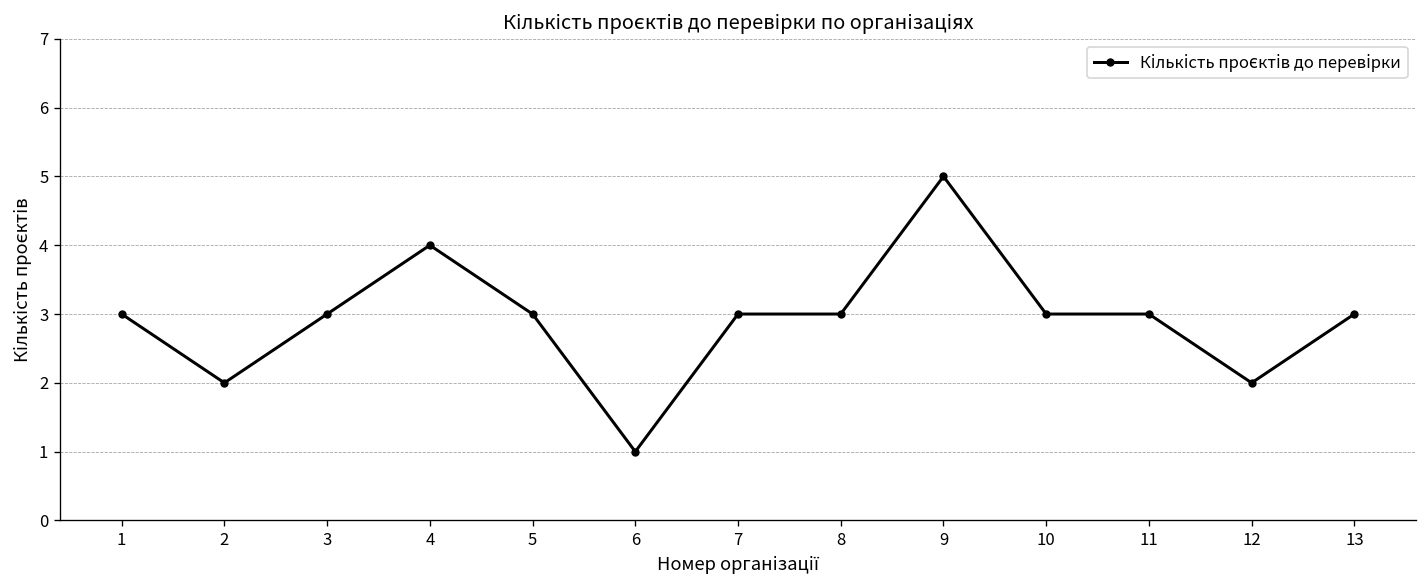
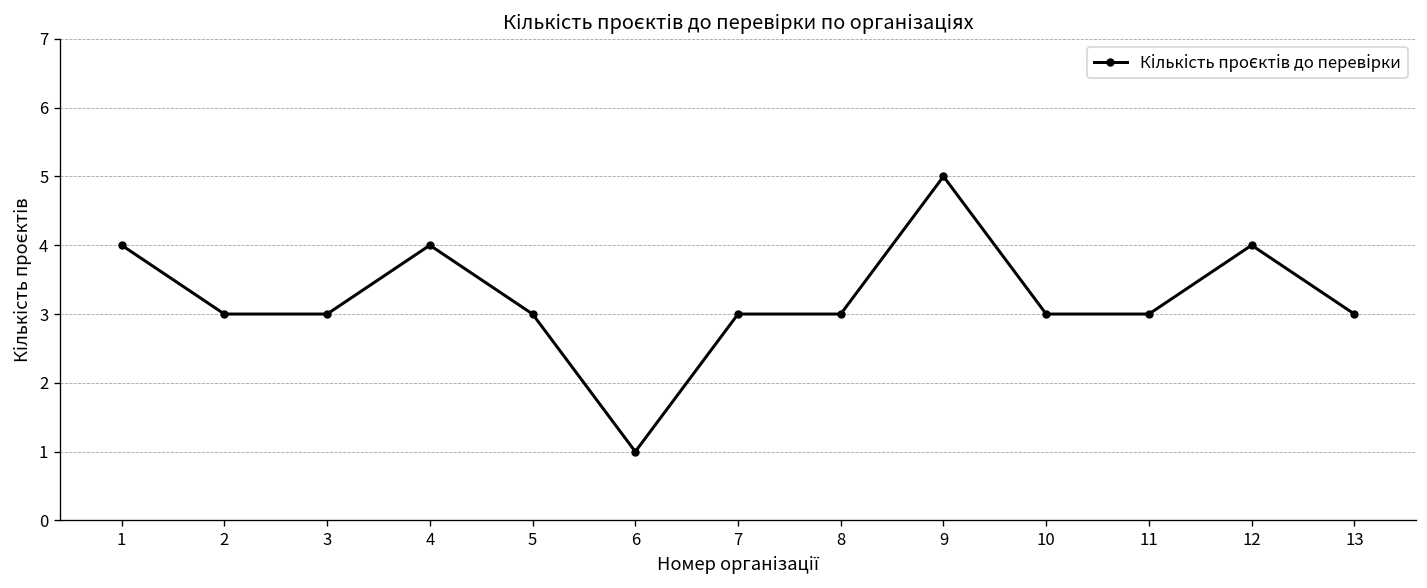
  {
-   "1": 3,
-   "2": 2,
+   "1": 4,
+   "2": 3,
    "3": 3,
    "4": 4,
    "5": 3,
    "6": 1,
    "7": 3,
    "8": 3,
    "9": 5,
    "10": 3,
    "11": 3,
-   "12": 2,
+   "12": 4,
    "13": 3
  }
